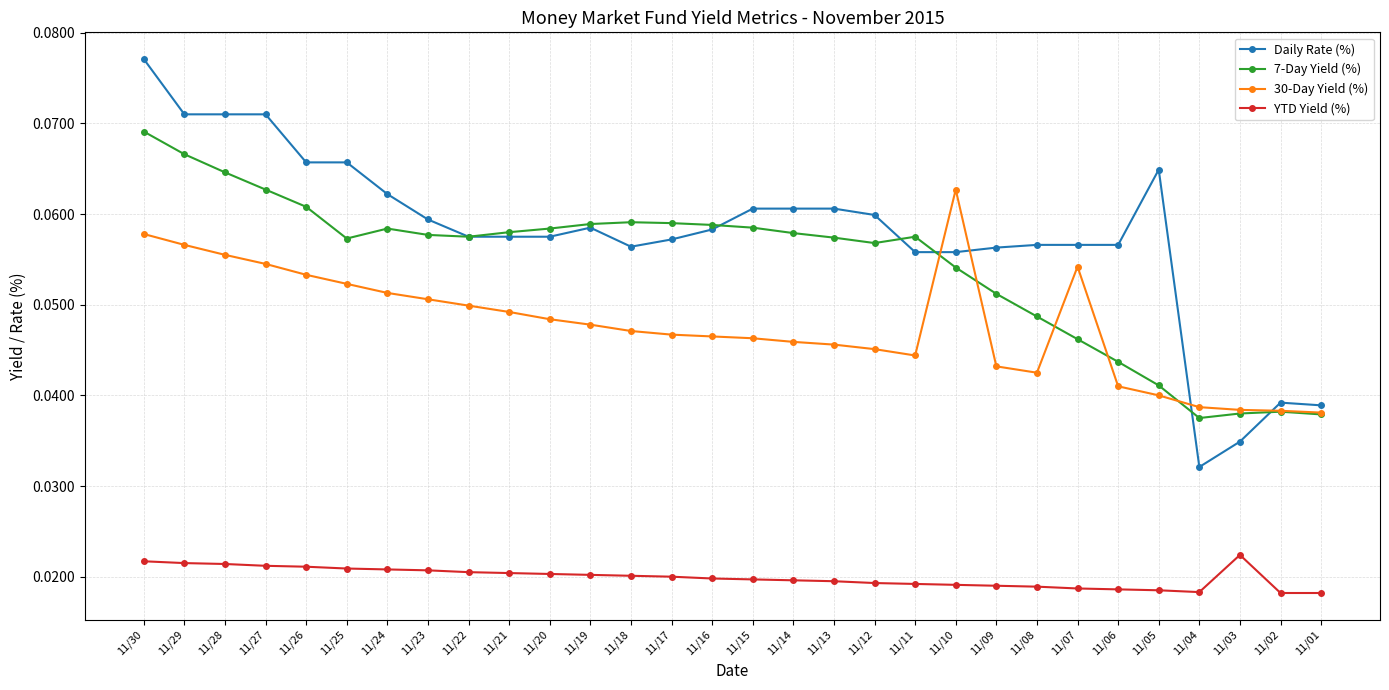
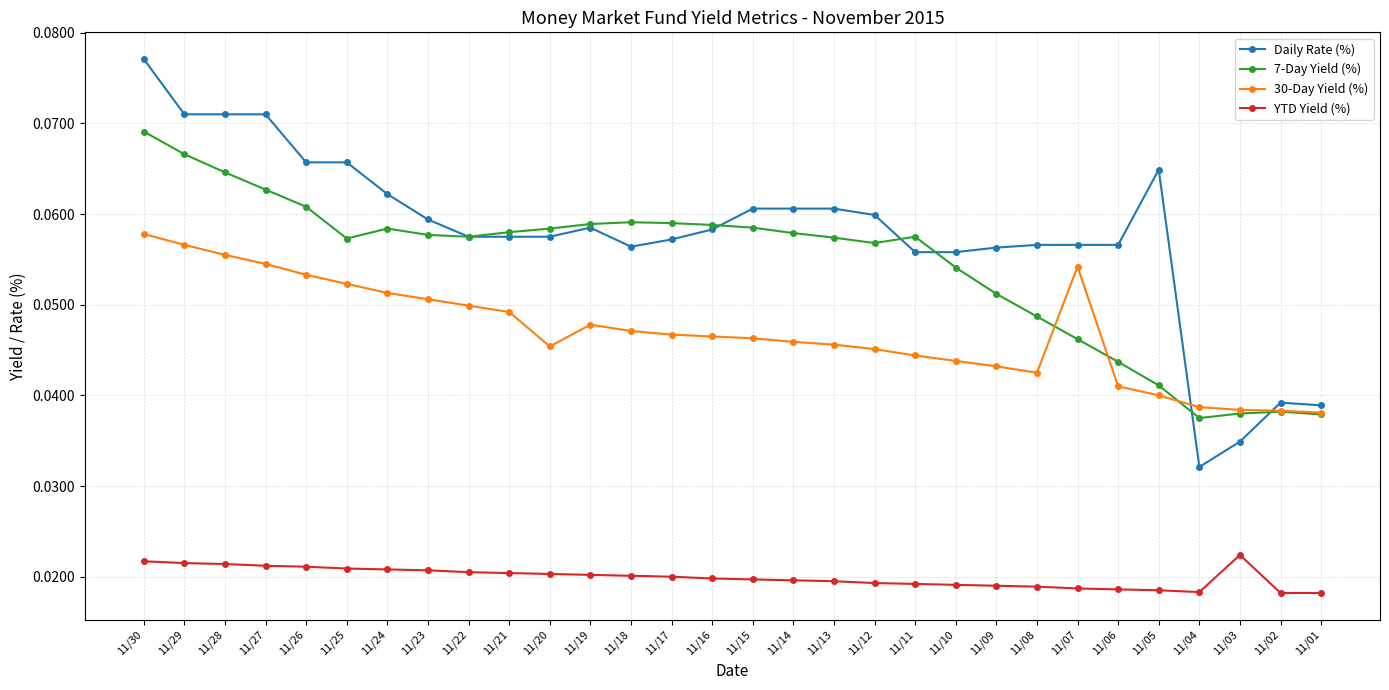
  {
    "Daily Rate (%)": {
      "11/30": 0.077,
      "11/29": 0.071,
      "11/28": 0.071,
      "11/27": 0.071,
      "11/26": 0.066,
      "11/25": 0.066,
      "11/24": 0.062,
      "11/23": 0.059,
      "11/21": 0.058,
      "11/20": 0.058,
      "11/19": 0.059,
      "11/18": 0.056,
      "11/17": 0.057,
      "11/16": 0.058,
      "11/15": 0.061,
      "11/14": 0.061,
      "11/13": 0.061,
      "11/12": 0.060,
      "11/11": 0.056,
      "11/10": 0.056,
      "11/09": 0.056,
      "11/08": 0.057,
      "11/07": 0.057,
      "11/06": 0.057,
      "11/05": 0.065,
      "11/04": 0.032,
      "11/03": 0.035,
      "11/02": 0.039,
      "11/01": 0.039
    },
    "7-Day Yield (%)": {
      "11/30": 0.069,
      "11/29": 0.067,
      "11/28": 0.065,
      "11/27": 0.063,
      "11/26": 0.061,
      "11/25": 0.057,
      "11/24": 0.058,
      "11/23": 0.058,
      "11/21": 0.058,
      "11/20": 0.058,
      "11/19": 0.059,
      "11/18": 0.059,
      "11/17": 0.059,
      "11/16": 0.059,
      "11/15": 0.059,
      "11/14": 0.058,
      "11/13": 0.057,
      "11/12": 0.057,
      "11/11": 0.058,
      "11/10": 0.054,
      "11/09": 0.051,
      "11/08": 0.049,
      "11/07": 0.046,
      "11/06": 0.044,
      "11/05": 0.041,
      "11/04": 0.038,
      "11/03": 0.038
    },
    "30-Day Yield (%)": {
      "11/30": 0.058,
      "11/29": 0.057,
      "11/28": 0.056,
      "11/27": 0.055,
      "11/26": 0.053,
      "11/25": 0.052,
      "11/24": 0.051,
      "11/23": 0.051,
      "11/22": 0.050,
      "11/21": 0.049,
-     "11/20": 0.048,
+     "11/20": 0.045,
      "11/19": 0.048,
      "11/18": 0.047,
      "11/17": 0.047,
      "11/16": 0.047,
      "11/15": 0.046,
      "11/14": 0.046,
      "11/13": 0.046,
      "11/12": 0.045,
      "11/11": 0.044,
-     "11/10": 0.063,
+     "11/10": 0.044,
      "11/09": 0.043,
      "11/08": 0.043,
      "11/07": 0.054,
      "11/06": 0.041,
      "11/05": 0.040,
      "11/04": 0.039,
      "11/03": 0.038
    },
    "YTD Yield (%)": {
      "11/30": 0.022,
      "11/29": 0.022,
      "11/28": 0.021,
      "11/27": 0.021,
      "11/26": 0.021,
      "11/25": 0.021,
      "11/24": 0.021,
      "11/23": 0.021,
      "11/22": 0.021,
      "11/21": 0.020,
      "11/20": 0.020,
      "11/19": 0.020,
      "11/18": 0.020,
      "11/17": 0.020,
      "11/16": 0.020,
      "11/15": 0.020,
      "11/14": 0.020,
      "11/13": 0.020,
      "11/12": 0.019,
      "11/11": 0.019,
      "11/10": 0.019,
      "11/09": 0.019,
      "11/08": 0.019,
      "11/07": 0.019,
      "11/06": 0.019,
      "11/05": 0.019,
      "11/04": 0.018,
      "11/03": 0.022,
      "11/02": 0.018,
      "11/01": 0.018
    }
  }
